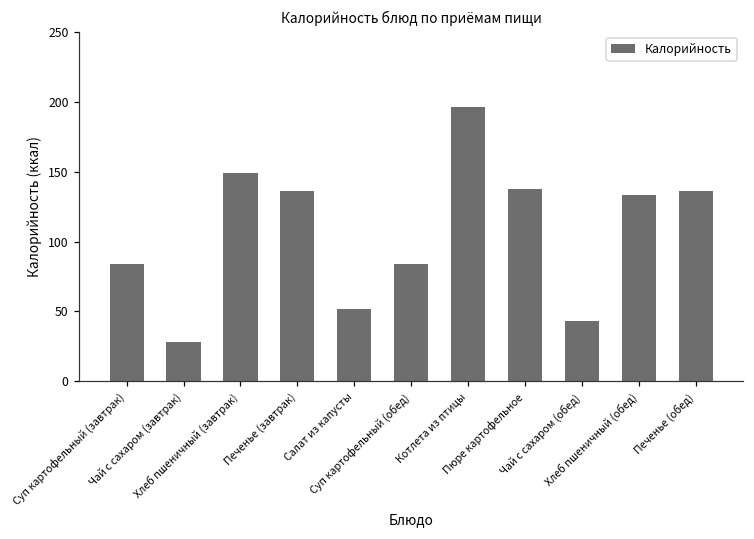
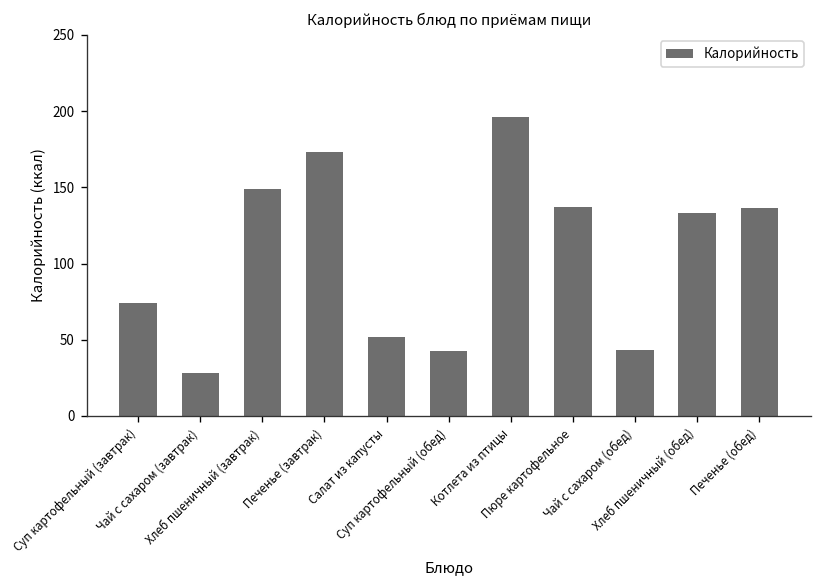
  {
-   "Суп картофельный (завтрак)": 84,
+   "Суп картофельный (завтрак)": 74,
    "Чай с сахаром (завтрак)": 28,
    "Хлеб пшеничный (завтрак)": 149,
-   "Печенье (завтрак)": 137,
+   "Печенье (завтрак)": 173,
    "Салат из капусты": 52,
-   "Суп картофельный (обед)": 84,
+   "Суп картофельный (обед)": 42,
    "Котлета из птицы": 196,
    "Пюре картофельное": 137,
    "Чай с сахаром (обед)": 43,
    "Хлеб пшеничный (обед)": 133,
    "Печенье (обед)": 137
  }
